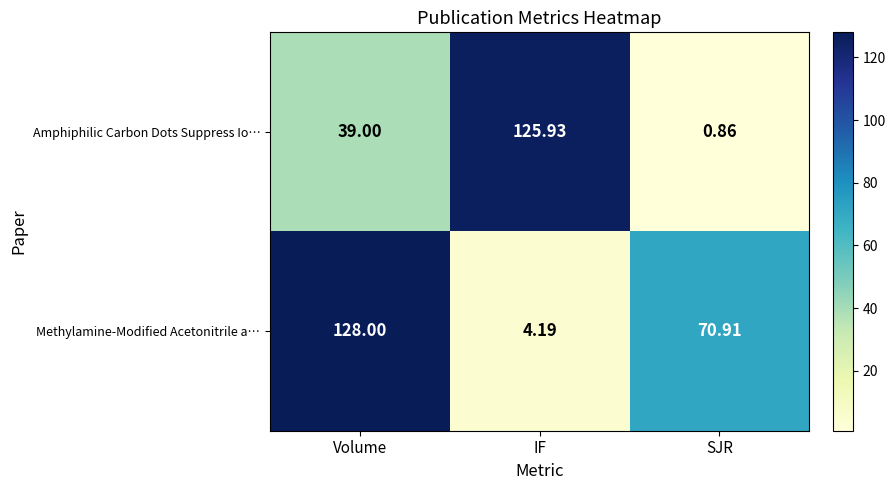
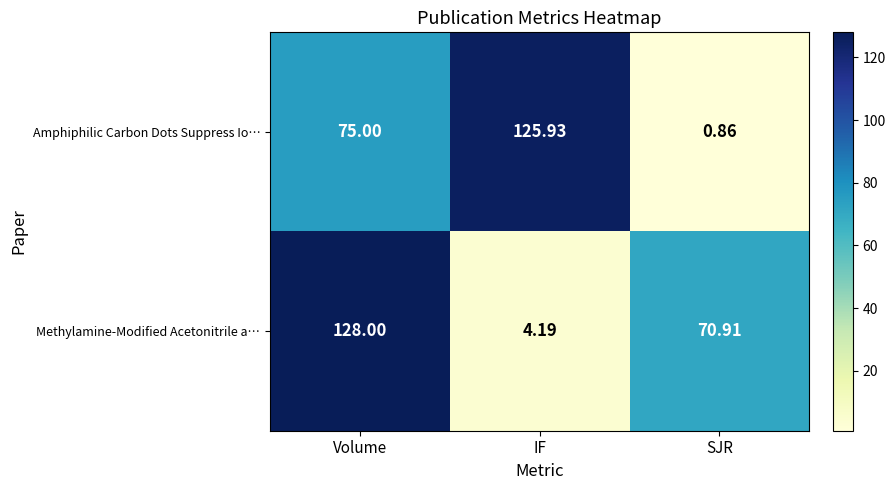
  {
    "Amphiphilic Carbon Dots Suppress Io…": {
-     "Volume": 39.00,
+     "Volume": 75.00,
      "IF": 125.93,
      "SJR": 0.86
    },
    "Methylamine-Modified Acetonitrile a…": {
      "Volume": 128.00,
      "IF": 4.19,
      "SJR": 70.91
    }
  }
